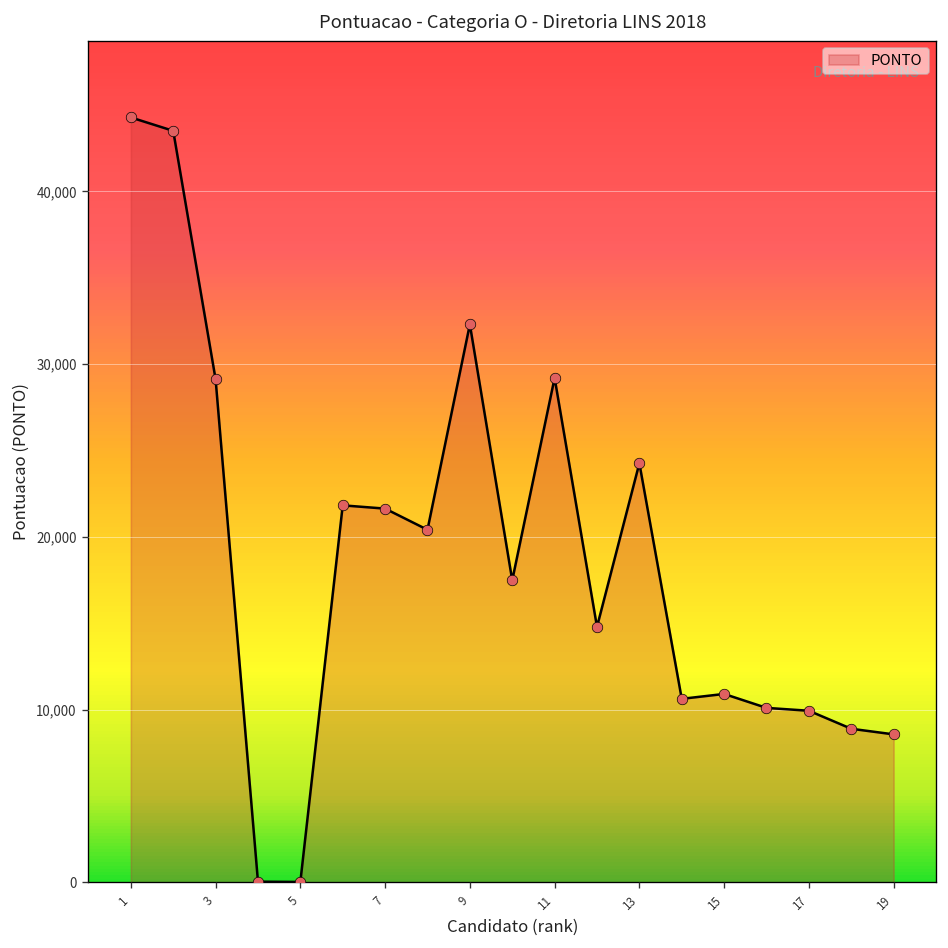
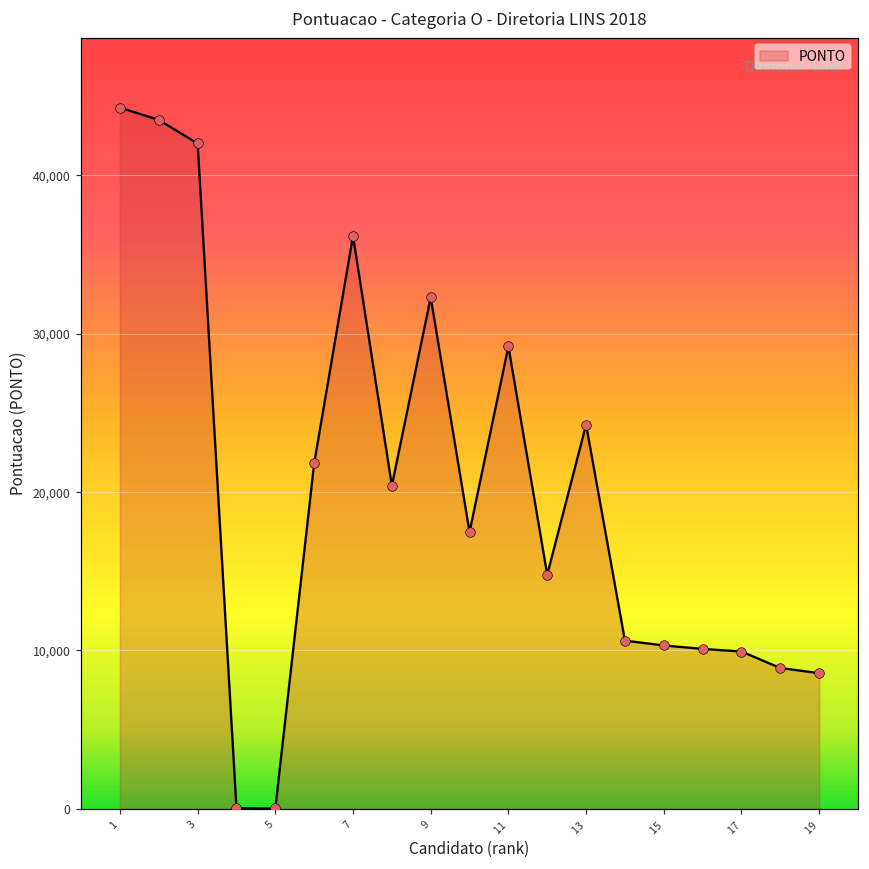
  {
    "1": "44,300",
-   "3": "29,100",
+   "3": "42,000",
    "5": "0",
-   "7": "21,600",
+   "7": "36,200",
    "9": "32,300",
    "11": "29,200",
    "13": "24,300",
-   "15": "10,900",
+   "15": "10,300",
    "17": "9,900",
    "19": "8,600"
  }
